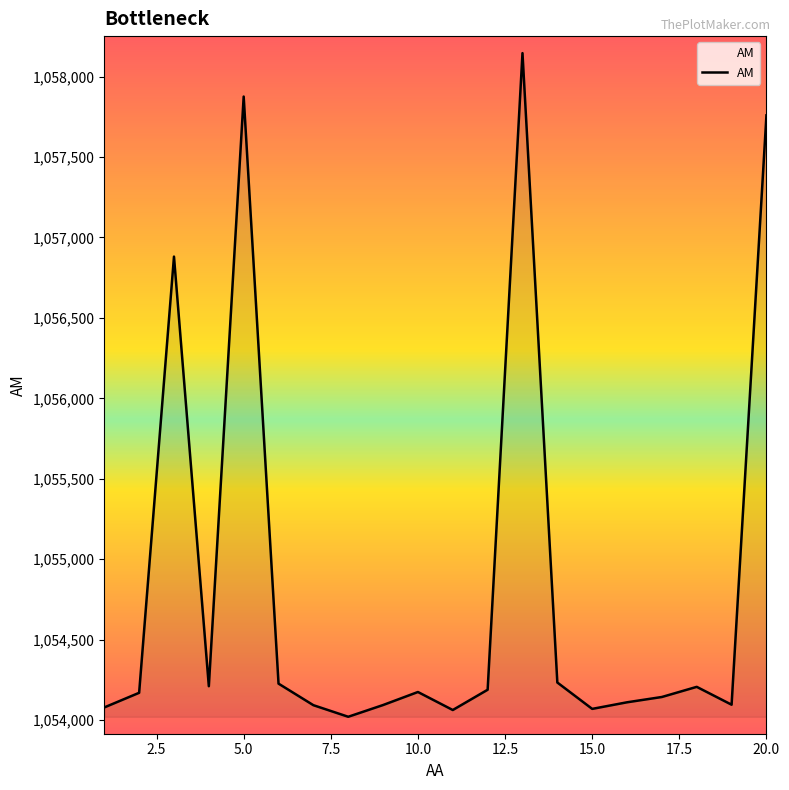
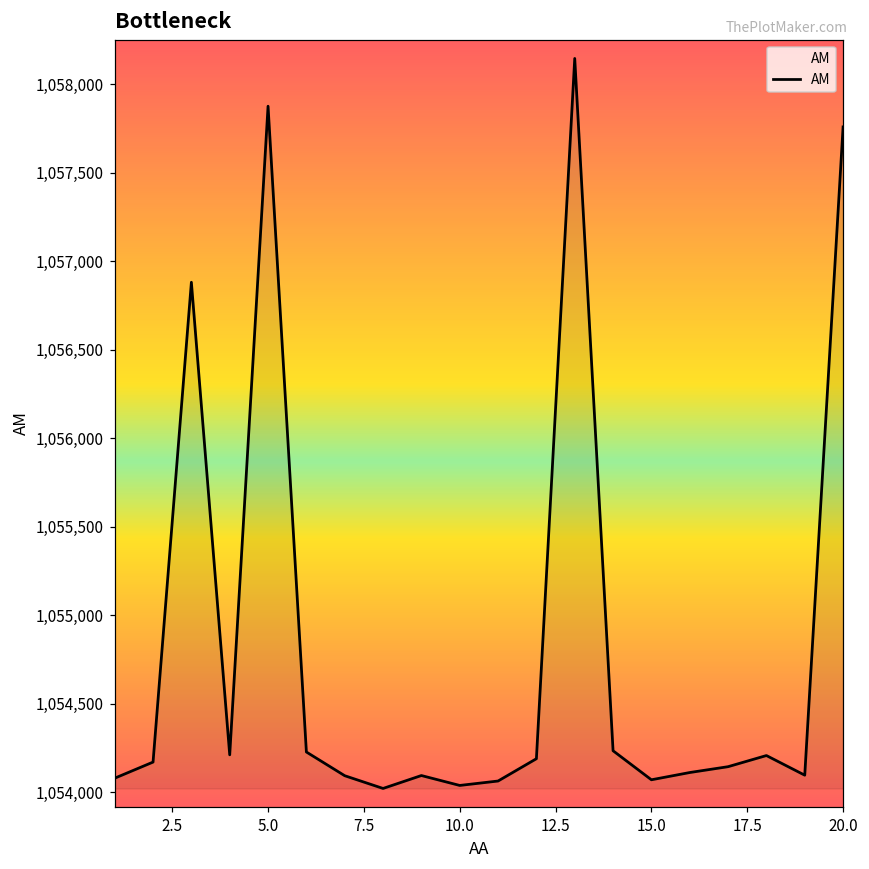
  {
    "5.0": "1,057,880",
-   "10.0": "1,054,170",
+   "10.0": "1,054,040",
    "15.0": "1,054,070",
    "20.0": "1,057,760"
  }
